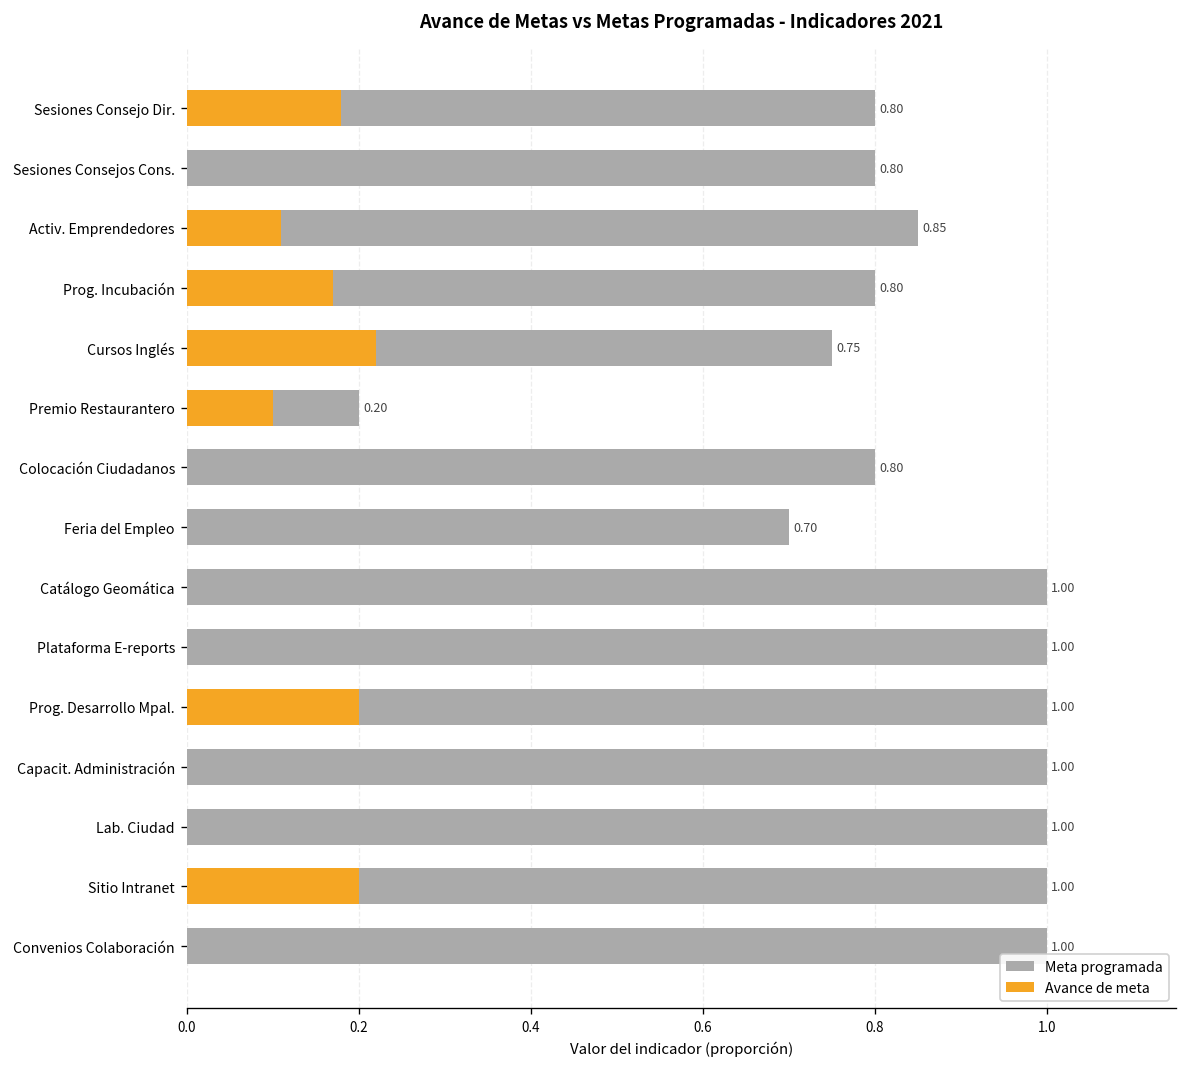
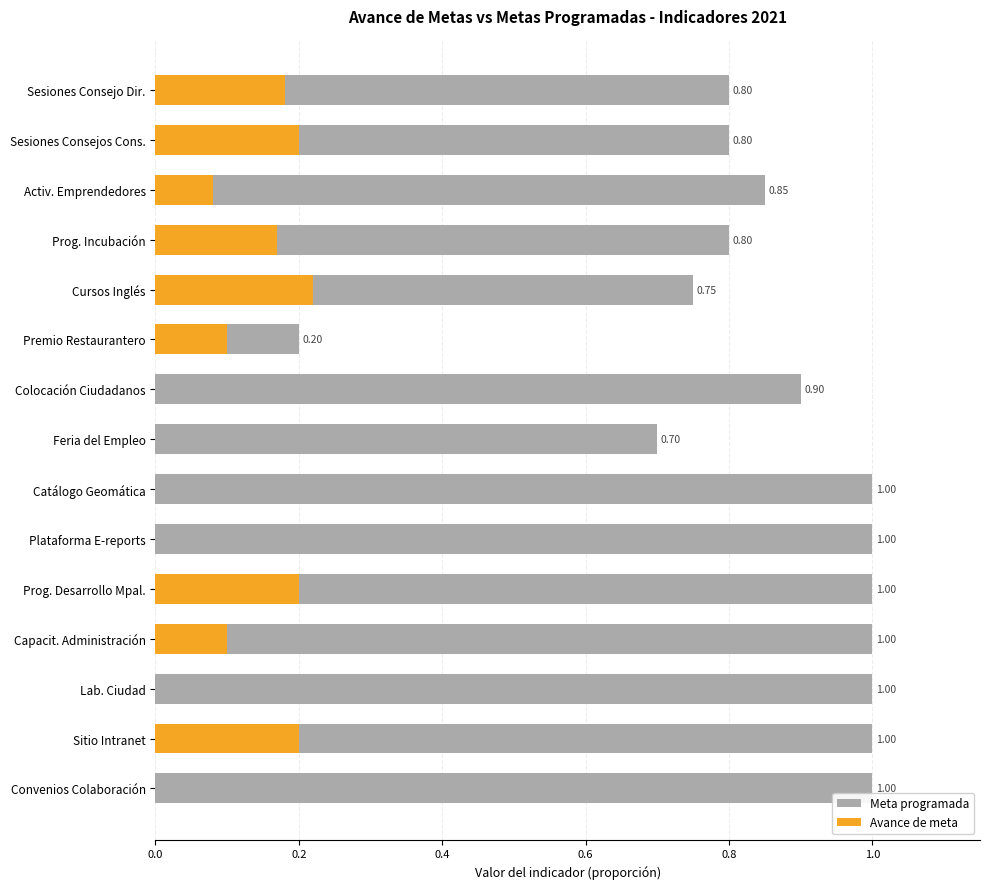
  {
    "Meta programada": {
      "Sesiones Consejo Dir.": 0.80,
      "Sesiones Consejos Cons.": 0.80,
      "Activ. Emprendedores": 0.85,
      "Prog. Incubación": 0.80,
      "Cursos Inglés": 0.75,
      "Premio Restaurantero": 0.20,
-     "Colocación Ciudadanos": 0.80,
+     "Colocación Ciudadanos": 0.90,
      "Feria del Empleo": 0.70,
      "Catálogo Geomática": 1.00,
      "Plataforma E-reports": 1.00,
      "Prog. Desarrollo Mpal.": 1.00,
      "Capacit. Administración": 1.00,
      "Lab. Ciudad": 1.00,
      "Sitio Intranet": 1.00
    },
    "Avance de meta": {
-     "Sesiones Consejos Cons.": 0.0,
-     "Activ. Emprendedores": 0.11,
+     "Sesiones Consejos Cons.": 0.2,
+     "Activ. Emprendedores": 0.08,
      "Colocación Ciudadanos": 0.00,
      "Feria del Empleo": 0.00,
      "Catálogo Geomática": 0.00,
      "Plataforma E-reports": 0.00,
-     "Capacit. Administración": 0.0,
+     "Capacit. Administración": 0.1,
      "Lab. Ciudad": 0.00,
      "Convenios Colaboración": 0.00
    }
  }
